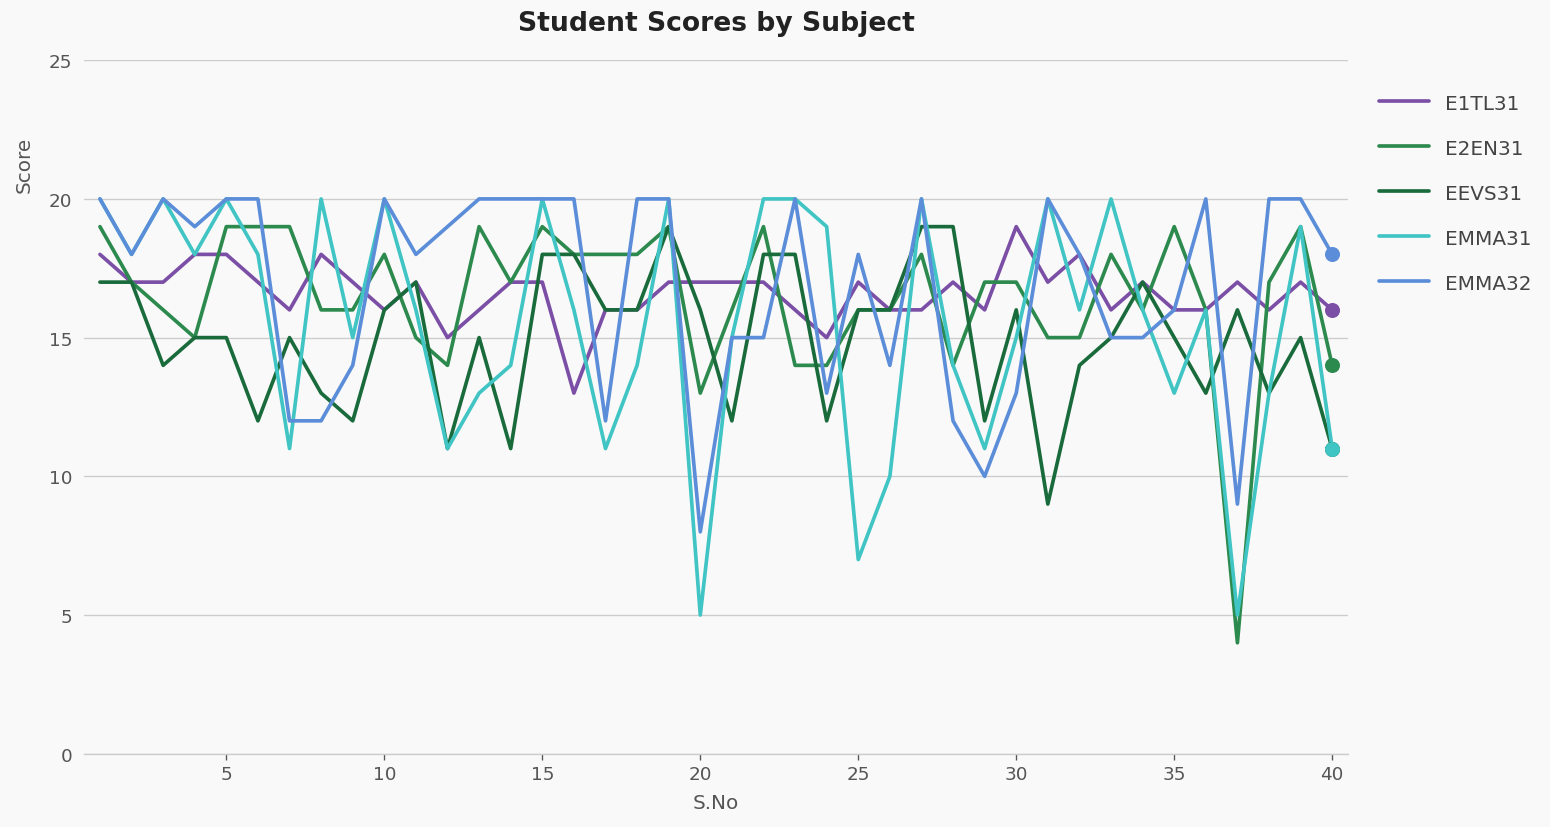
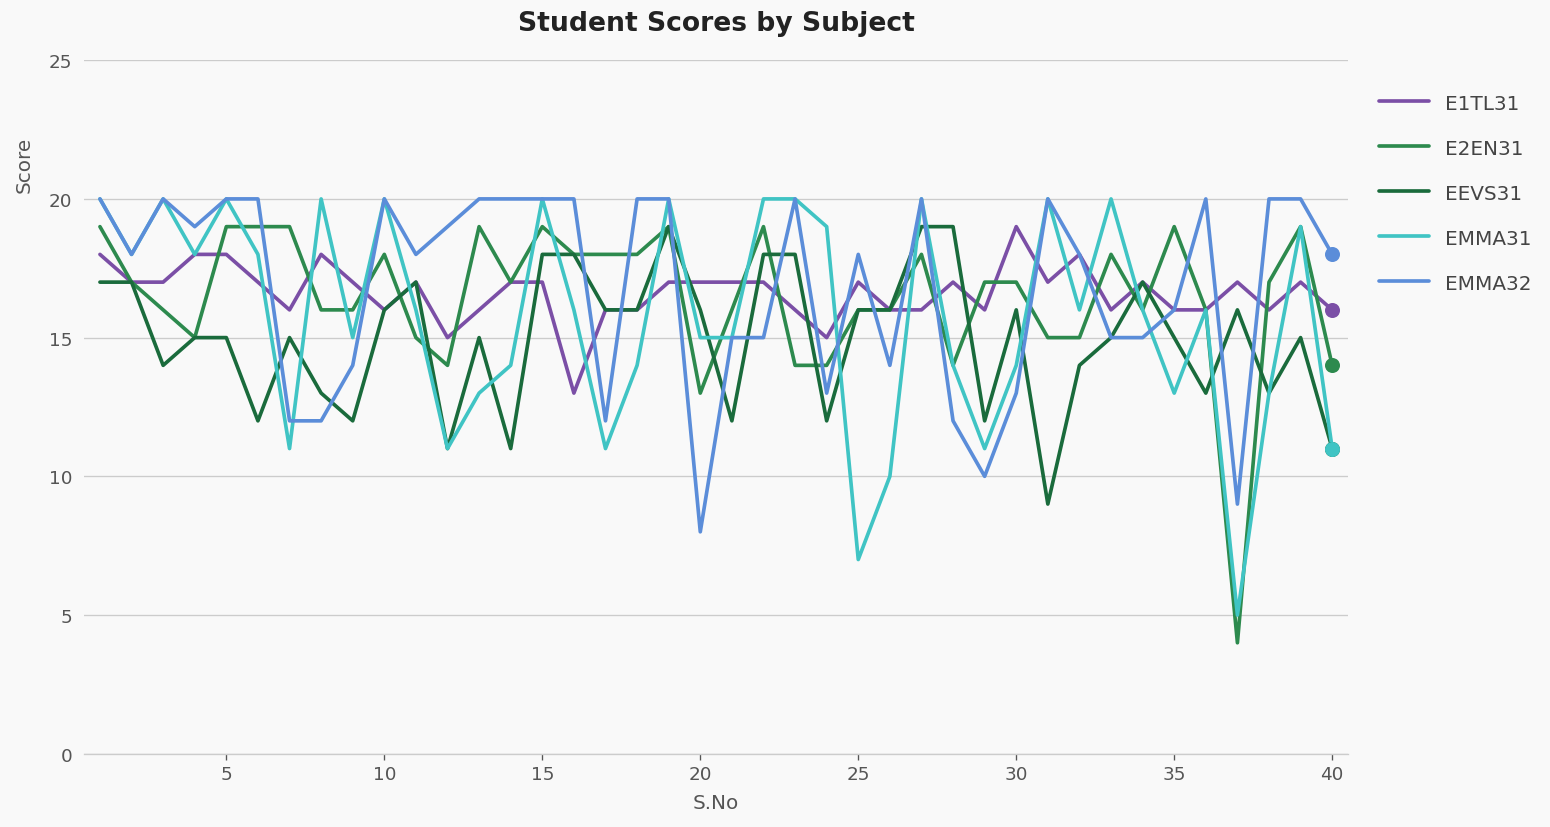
  {
    "EMMA31": {
-     "20": 5,
+     "20": 15,
      "25": 7,
-     "30": 15,
+     "30": 14,
      "35": 13
    }
  }
